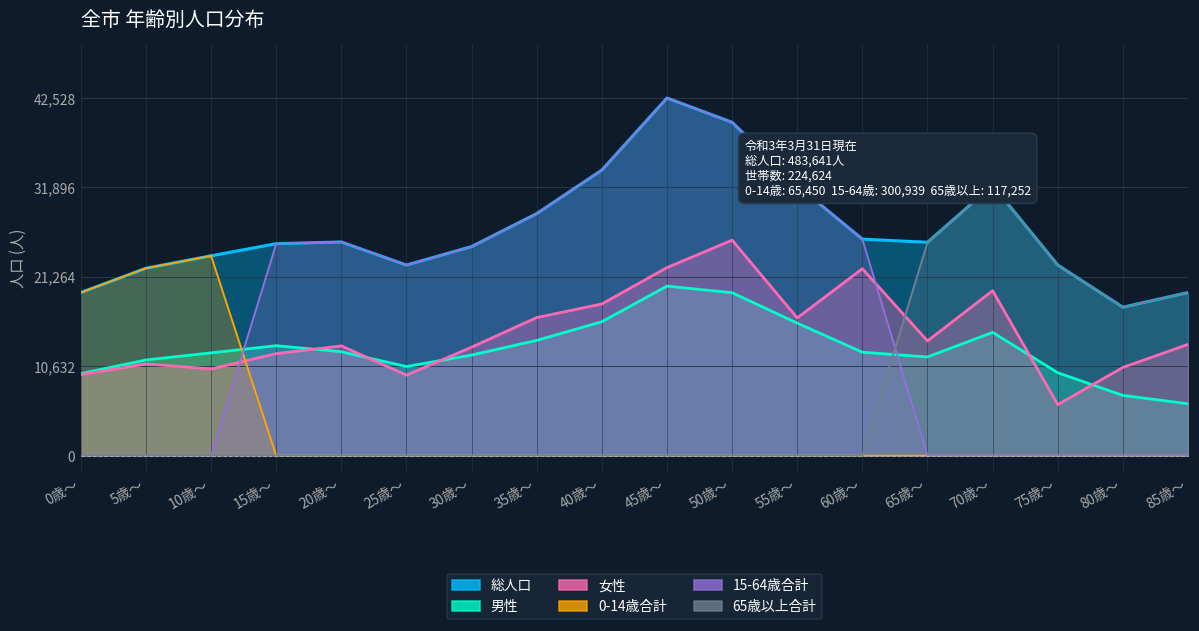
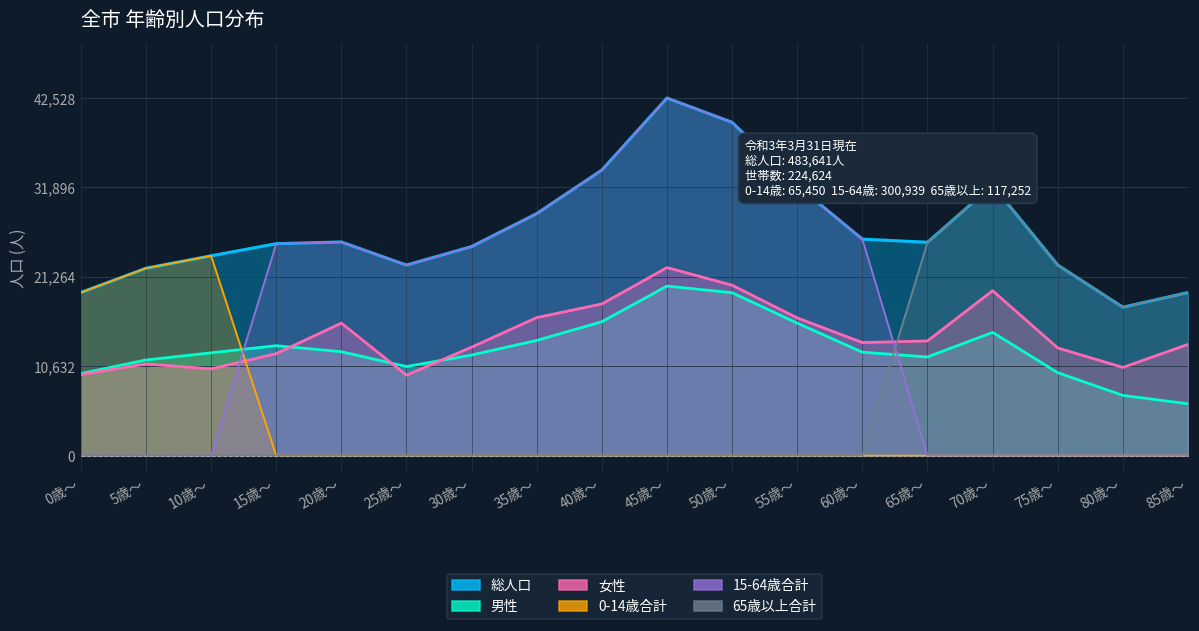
  {
    "女性": {
      "5歳～": "11,000",
      "10歳～": "10,000",
      "15歳～": "12,000",
-     "20歳～": "13,000",
+     "20歳～": "16,000",
      "25歳～": "10,000",
      "30歳～": "13,000",
      "35歳～": "16,000",
      "40歳～": "18,000",
      "45歳～": "22,000",
-     "50歳～": "26,000",
+     "50歳～": "20,000",
      "55歳～": "16,000",
-     "60歳～": "22,000",
+     "60歳～": "13,000",
      "65歳～": "14,000",
      "70歳～": "20,000",
-     "75歳～": "6,000",
+     "75歳～": "13,000",
      "80歳～": "10,000",
      "85歳～": "13,000"
    }
  }
